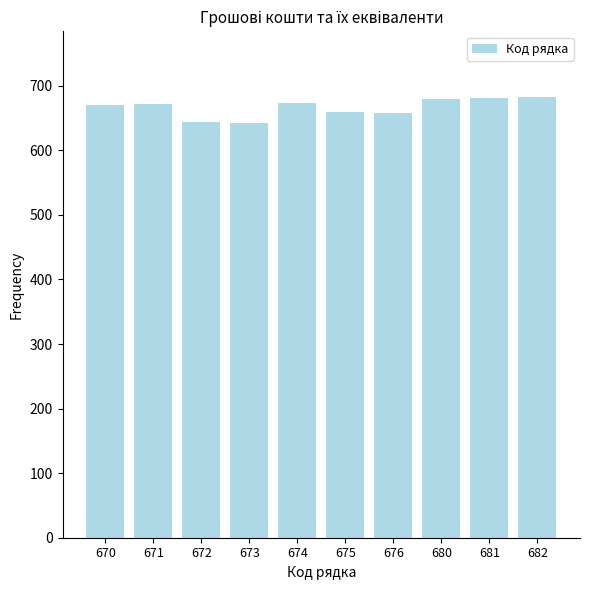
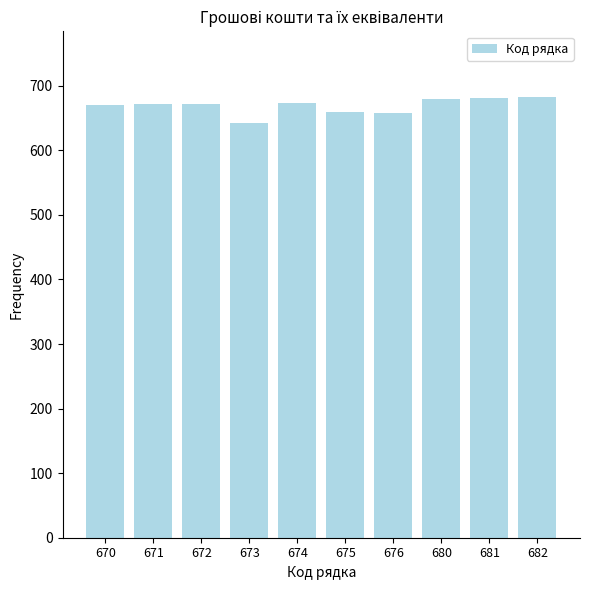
  {
    "670": 670,
    "671": 670,
-   "672": 640,
+   "672": 670,
    "673": 640,
    "674": 670,
    "675": 660,
    "676": 660,
    "680": 680,
    "681": 680,
    "682": 680
  }
